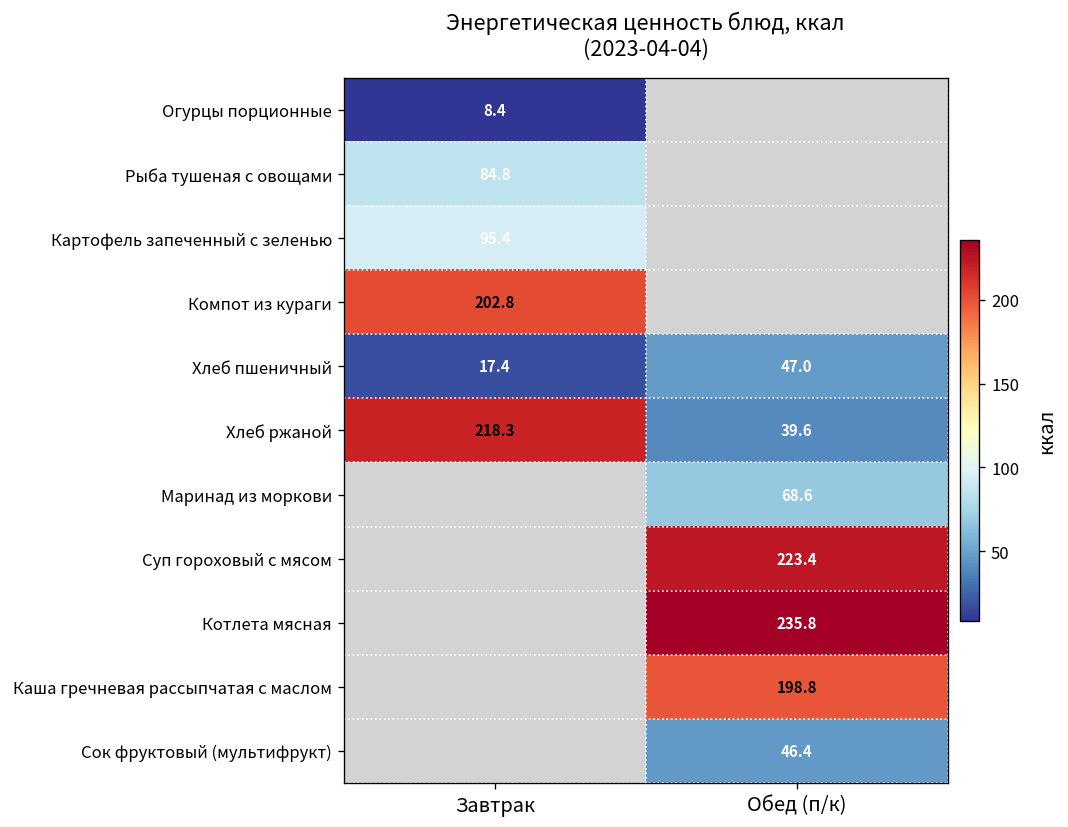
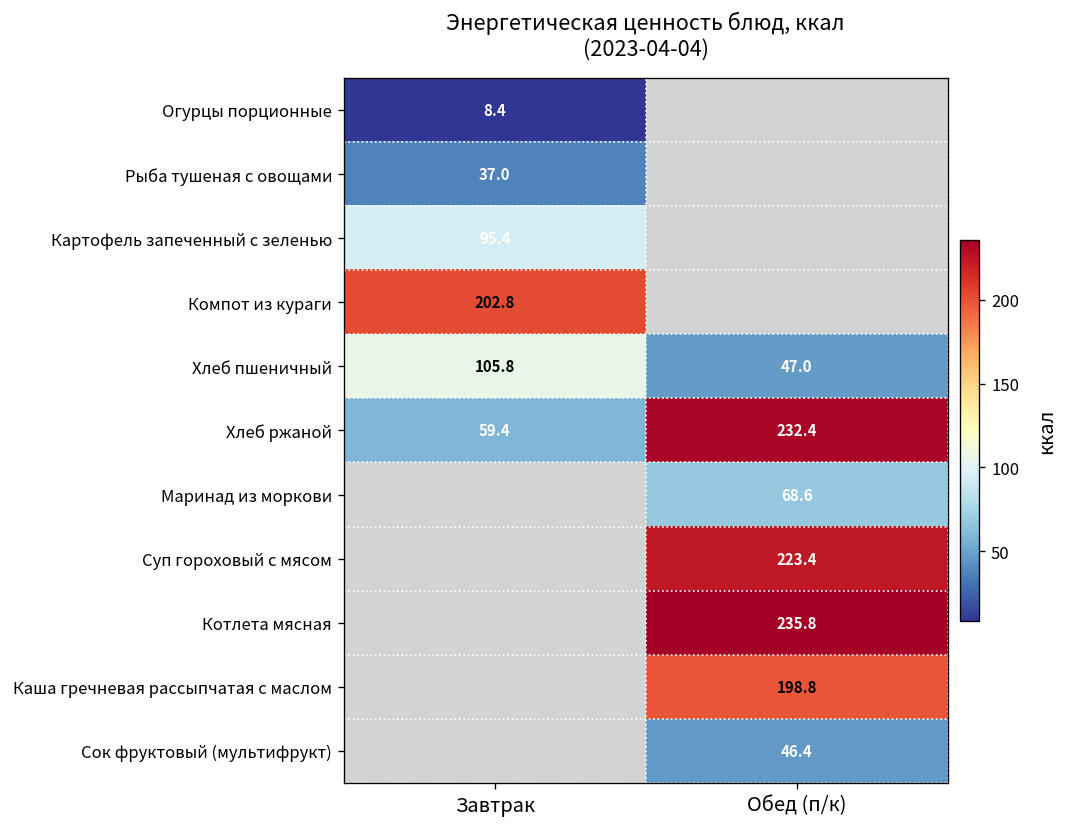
  {
    "Огурцы порционные": {
      "Завтрак": 8.4
    },
    "Рыба тушеная с овощами": {
-     "Завтрак": 84.8
+     "Завтрак": 37.0
    },
    "Компот из кураги": {
      "Завтрак": 202.8
    },
    "Хлеб пшеничный": {
-     "Завтрак": 17.4,
+     "Завтрак": 105.8,
      "Обед (п/к)": 47.0
    },
    "Хлеб ржаной": {
-     "Завтрак": 218.3,
-     "Обед (п/к)": 39.6
+     "Завтрак": 59.4,
+     "Обед (п/к)": 232.4
    },
    "Маринад из моркови": {
      "Обед (п/к)": 68.6
    },
    "Суп гороховый с мясом": {
      "Обед (п/к)": 223.4
    },
    "Котлета мясная": {
      "Обед (п/к)": 235.8
    },
    "Каша гречневая рассыпчатая с маслом": {
      "Обед (п/к)": 198.8
    },
    "Сок фруктовый (мультифрукт)": {
      "Обед (п/к)": 46.4
    }
  }
